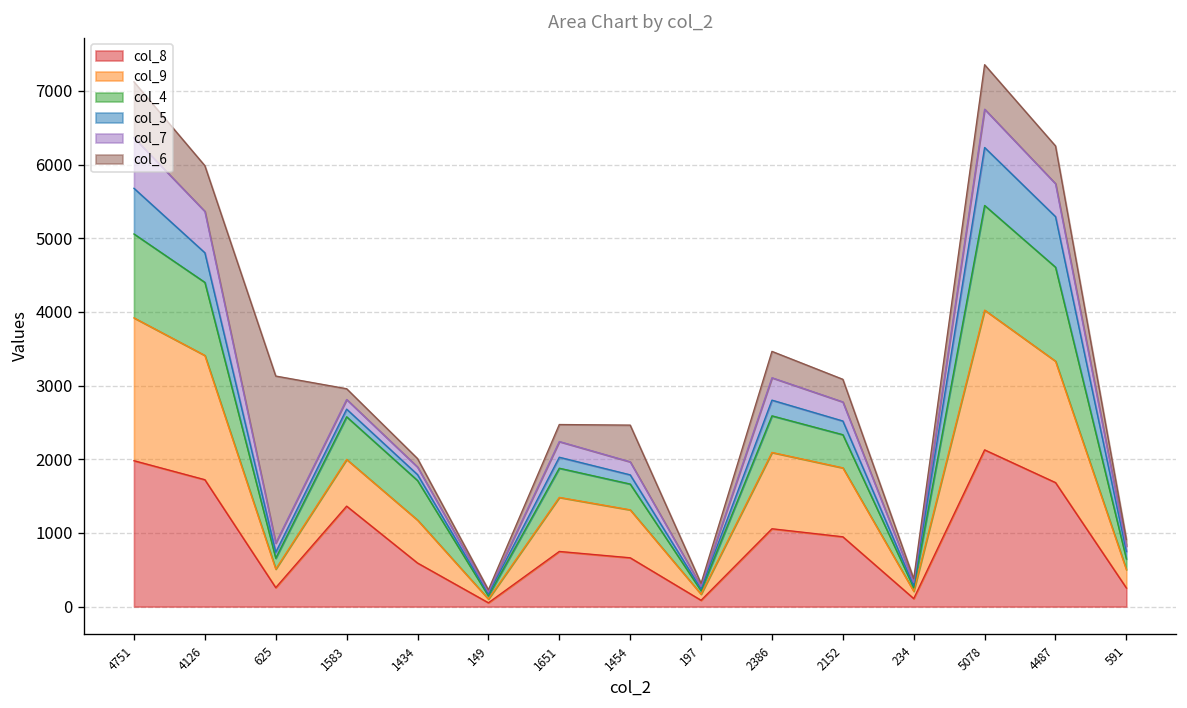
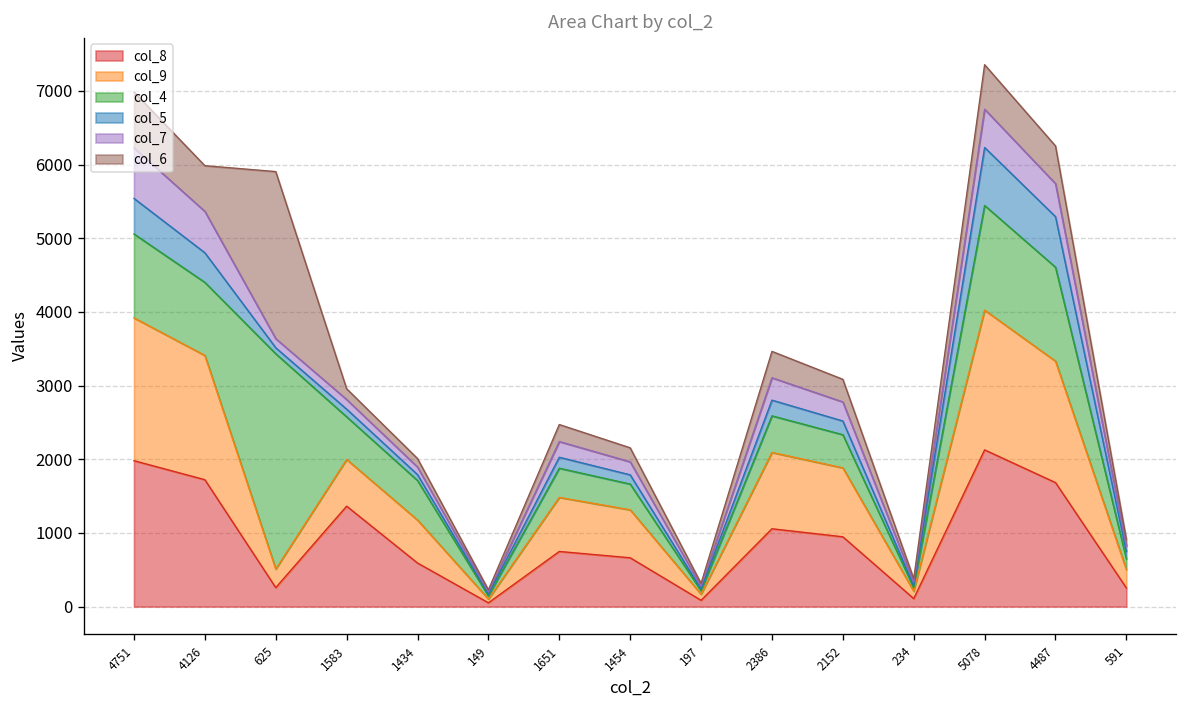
  {
    "col_8": {
      "4751": 2000,
      "4126": 1700,
      "625": 300,
      "1583": 1400,
      "1434": 600,
      "149": 100,
      "1651": 700,
      "1454": 700,
      "197": 100,
      "2386": 1100,
      "2152": 900,
      "234": 100,
      "5078": 2100,
      "4487": 1700,
      "591": 300
    },
    "col_9": {
      "4751": 1900,
      "4126": 1700,
      "625": 300,
      "1583": 600,
      "1434": 600,
      "149": 100,
      "1651": 700,
      "1454": 700,
      "197": 100,
      "2386": 1000,
      "2152": 900,
      "234": 100,
      "5078": 1900,
      "4487": 1600,
      "591": 200
    },
    "col_4": {
      "4751": 1100,
      "4126": 1000,
-     "625": 100,
+     "625": 2900,
      "1583": 600,
      "1434": 500,
      "1651": 400,
      "1454": 400,
      "2386": 500,
      "2152": 500,
      "5078": 1400,
      "4487": 1300,
      "591": 100
    },
    "col_5": {
-     "4751": 600,
+     "4751": 500,
      "4126": 400,
      "625": 100,
      "1583": 100,
      "1434": 100,
      "1651": 100,
      "1454": 100,
      "2386": 200,
      "2152": 200,
      "5078": 800,
      "4487": 700,
      "591": 100
    },
    "col_7": {
      "4126": 600,
      "625": 100,
      "1583": 100,
      "1434": 100,
      "1651": 200,
      "1454": 200,
      "2386": 300,
      "2152": 300,
      "234": 0,
      "5078": 500,
      "4487": 400,
      "591": 100
    },
    "col_6": {
      "4126": 600,
      "625": 2300,
      "1583": 100,
      "1434": 100,
      "1651": 200,
-     "1454": 500,
+     "1454": 200,
      "2386": 400,
      "2152": 300,
      "234": 100,
      "5078": 600,
      "4487": 500,
      "591": 100
    }
  }
